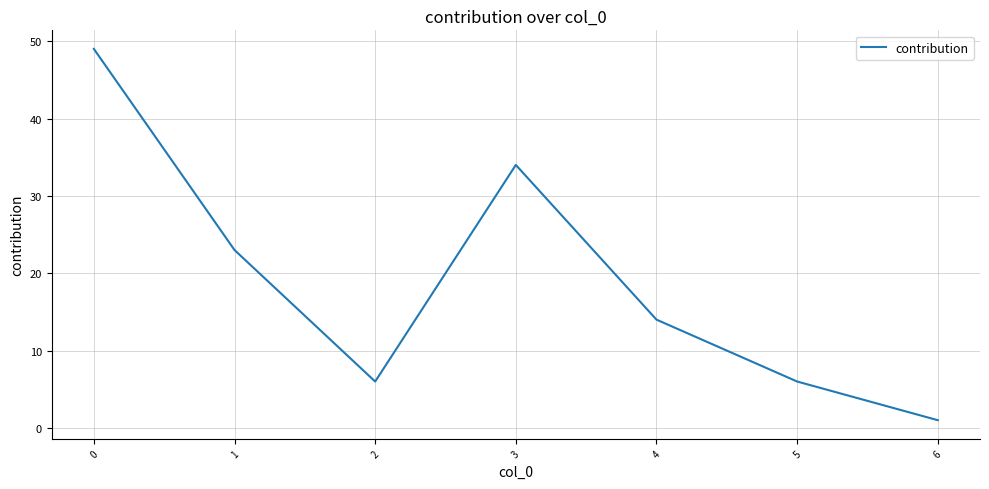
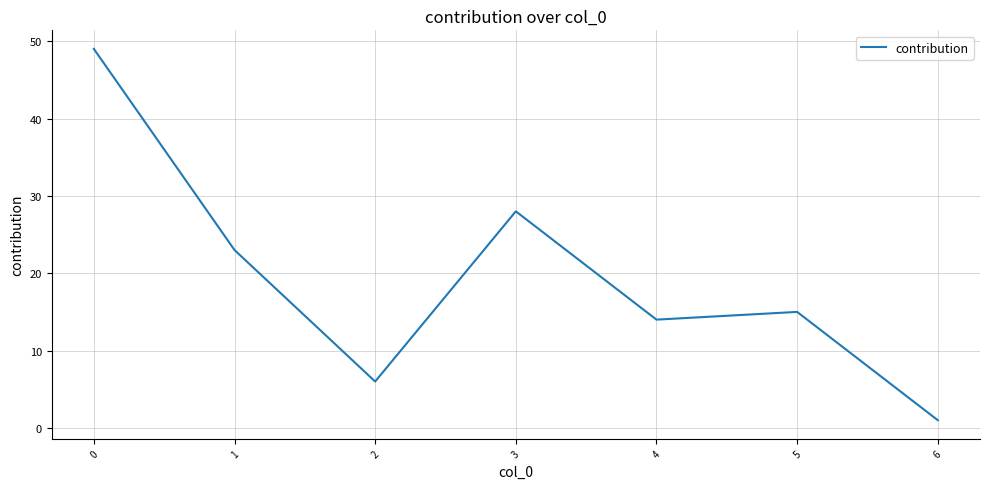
  {
    "0": 49,
    "1": 23,
    "2": 6,
-   "3": 34,
+   "3": 28,
    "4": 14,
-   "5": 6,
+   "5": 15,
    "6": 1
  }
